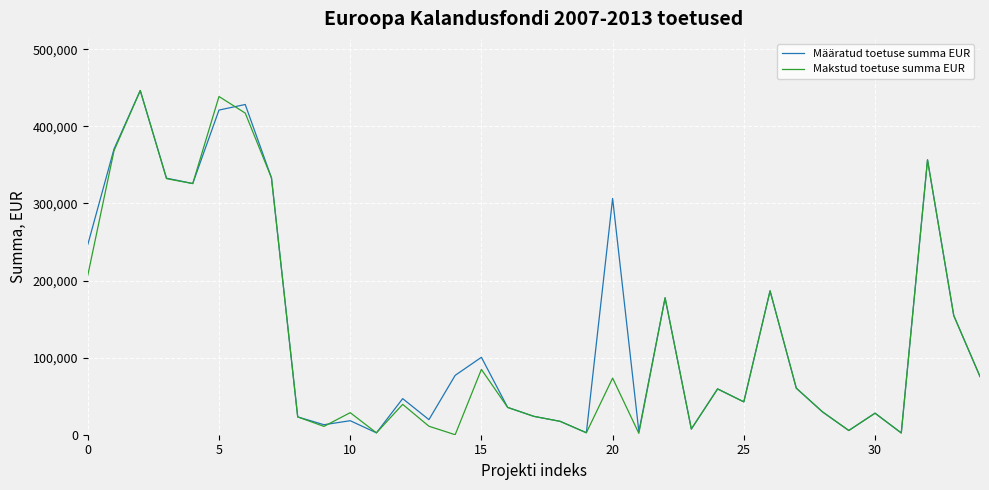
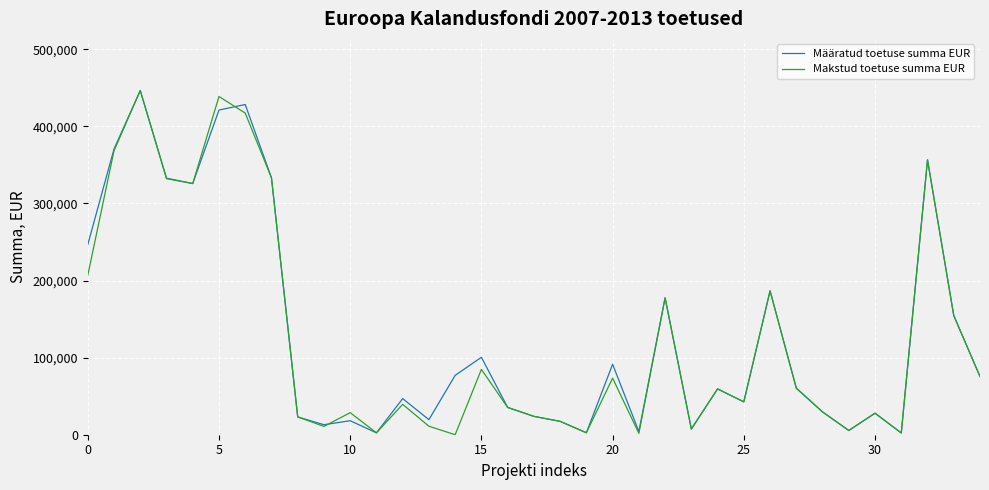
  {
    "Määratud toetuse summa EUR": {
      "0": "250,000",
      "5": "420,000",
      "10": "20,000",
      "15": "100,000",
-     "20": "310,000"
+     "20": "90,000"
    },
    "Makstud toetuse summa EUR": {
      "0": "210,000",
      "5": "440,000",
      "10": "30,000",
      "15": "80,000",
      "20": "70,000"
    }
  }
